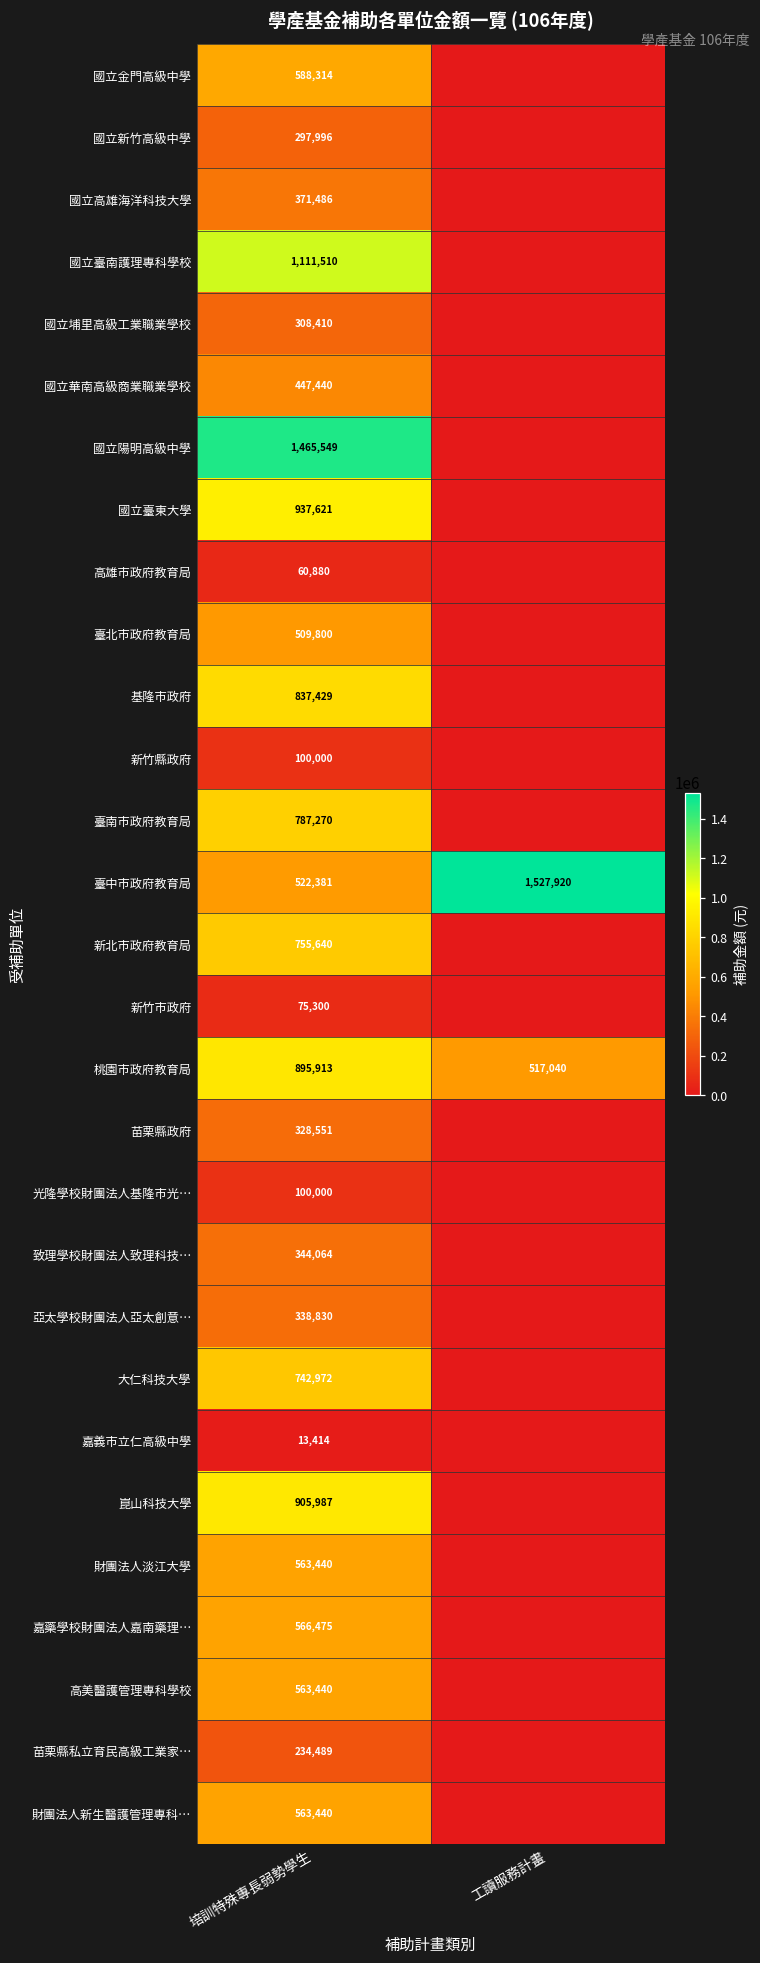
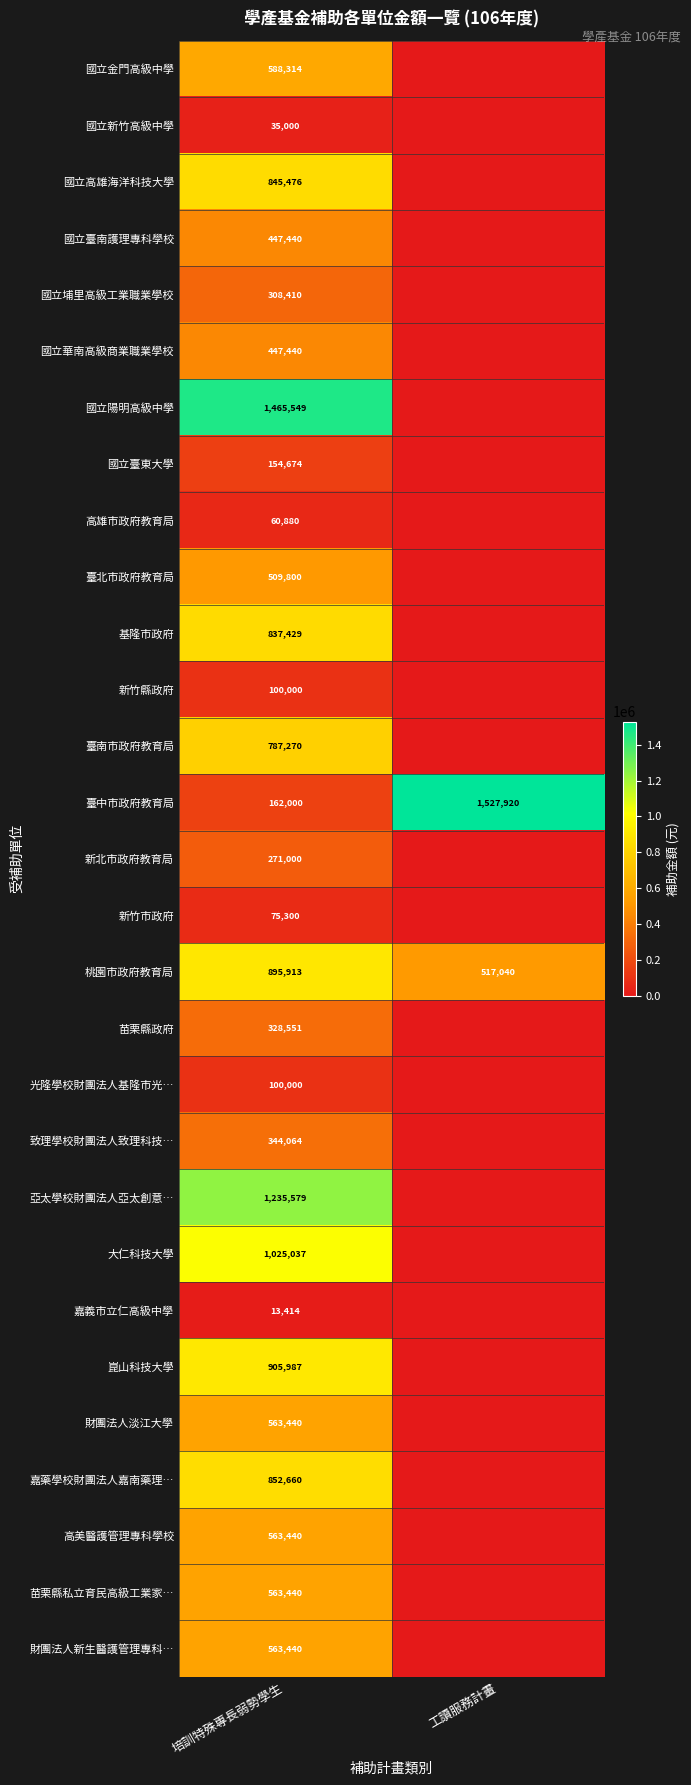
  {
    "國立金門高級中學": {
      "培訓特殊專長弱勢學生": "588,314"
    },
    "國立新竹高級中學": {
-     "培訓特殊專長弱勢學生": "297,996"
+     "培訓特殊專長弱勢學生": "35,000"
    },
    "國立高雄海洋科技大學": {
-     "培訓特殊專長弱勢學生": "371,486"
+     "培訓特殊專長弱勢學生": "845,476"
    },
    "國立臺南護理專科學校": {
-     "培訓特殊專長弱勢學生": "1,111,510"
+     "培訓特殊專長弱勢學生": "447,440"
    },
    "國立埔里高級工業職業學校": {
      "培訓特殊專長弱勢學生": "308,410"
    },
    "國立華南高級商業職業學校": {
      "培訓特殊專長弱勢學生": "447,440"
    },
    "國立陽明高級中學": {
      "培訓特殊專長弱勢學生": "1,465,549"
    },
    "國立臺東大學": {
-     "培訓特殊專長弱勢學生": "937,621"
+     "培訓特殊專長弱勢學生": "154,674"
    },
    "高雄市政府教育局": {
      "培訓特殊專長弱勢學生": "60,880"
    },
    "臺北市政府教育局": {
      "培訓特殊專長弱勢學生": "509,800"
    },
    "基隆市政府": {
      "培訓特殊專長弱勢學生": "837,429"
    },
    "新竹縣政府": {
      "培訓特殊專長弱勢學生": "100,000"
    },
    "臺南市政府教育局": {
      "培訓特殊專長弱勢學生": "787,270"
    },
    "臺中市政府教育局": {
-     "培訓特殊專長弱勢學生": "522,381",
+     "培訓特殊專長弱勢學生": "162,000",
      "工讀服務計畫": "1,527,920"
    },
    "新北市政府教育局": {
-     "培訓特殊專長弱勢學生": "755,640"
+     "培訓特殊專長弱勢學生": "271,000"
    },
    "新竹市政府": {
      "培訓特殊專長弱勢學生": "75,300"
    },
    "桃園市政府教育局": {
      "培訓特殊專長弱勢學生": "895,913",
      "工讀服務計畫": "517,040"
    },
    "苗栗縣政府": {
      "培訓特殊專長弱勢學生": "328,551"
    },
    "光隆學校財團法人基隆市光…": {
      "培訓特殊專長弱勢學生": "100,000"
    },
    "致理學校財團法人致理科技…": {
      "培訓特殊專長弱勢學生": "344,064"
    },
    "亞太學校財團法人亞太創意…": {
-     "培訓特殊專長弱勢學生": "338,830"
+     "培訓特殊專長弱勢學生": "1,235,579"
    },
    "大仁科技大學": {
-     "培訓特殊專長弱勢學生": "742,972"
+     "培訓特殊專長弱勢學生": "1,025,037"
    },
    "嘉義市立仁高級中學": {
      "培訓特殊專長弱勢學生": "13,414"
    },
    "崑山科技大學": {
      "培訓特殊專長弱勢學生": "905,987"
    },
    "財團法人淡江大學": {
      "培訓特殊專長弱勢學生": "563,440"
    },
    "嘉藥學校財團法人嘉南藥理…": {
-     "培訓特殊專長弱勢學生": "566,475"
+     "培訓特殊專長弱勢學生": "852,660"
    },
    "高美醫護管理專科學校": {
      "培訓特殊專長弱勢學生": "563,440"
    },
    "苗栗縣私立育民高級工業家…": {
-     "培訓特殊專長弱勢學生": "234,489"
+     "培訓特殊專長弱勢學生": "563,440"
    },
    "財團法人新生醫護管理專科…": {
      "培訓特殊專長弱勢學生": "563,440"
    }
  }
